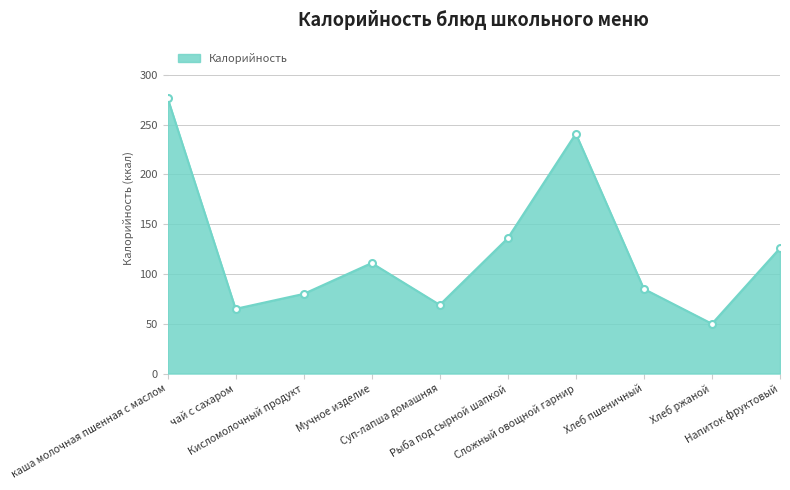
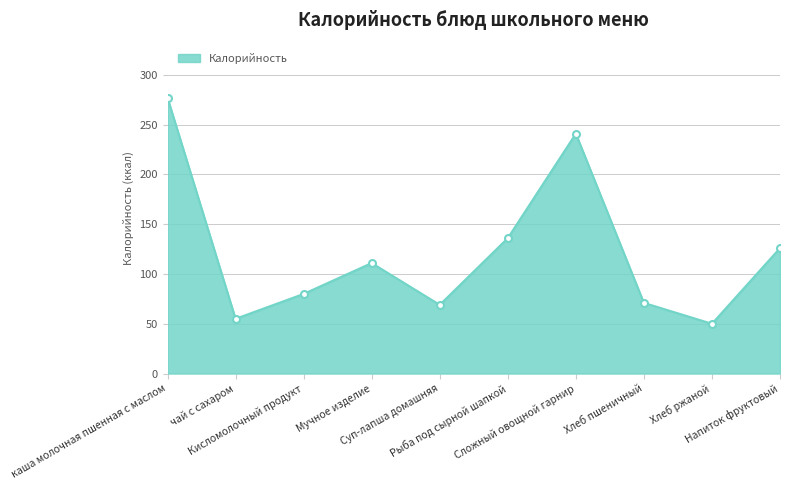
  {
    "каша молочная пшенная с маслом": 280,
-   "чай с сахаром": 70,
+   "чай с сахаром": 60,
    "Кисломолочный продукт": 80,
    "Мучное изделие": 110,
    "Суп-лапша домашняя": 70,
    "Рыба под сырной шапкой": 140,
    "Сложный овощной гарнир": 240,
-   "Хлеб пшеничный": 90,
+   "Хлеб пшеничный": 70,
    "Хлеб ржаной": 50,
    "Напиток фруктовый": 130
  }
